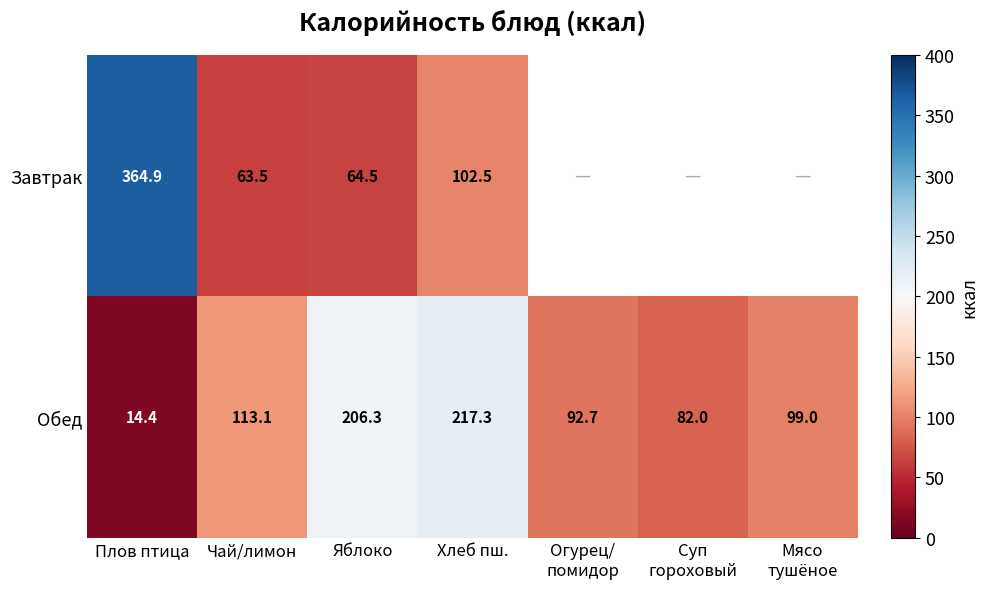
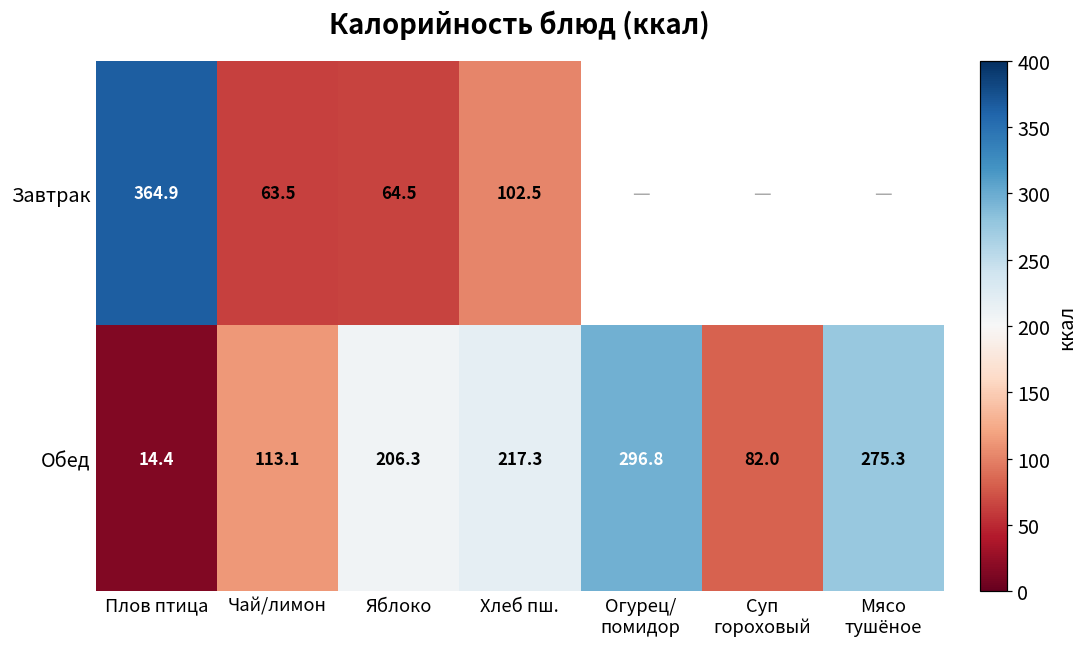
  {
    "Завтрак": {
      "Плов птица": 364.9,
      "Чай/лимон": 63.5,
      "Яблоко": 64.5,
      "Хлеб пш.": 102.5
    },
    "Обед": {
      "Плов птица": 14.4,
      "Чай/лимон": 113.1,
      "Яблоко": 206.3,
      "Хлеб пш.": 217.3,
-     "Огурец/ помидор": 92.7,
+     "Огурец/ помидор": 296.8,
      "Суп гороховый": 82.0,
-     "Мясо тушёное": 99.0
+     "Мясо тушёное": 275.3
    }
  }
